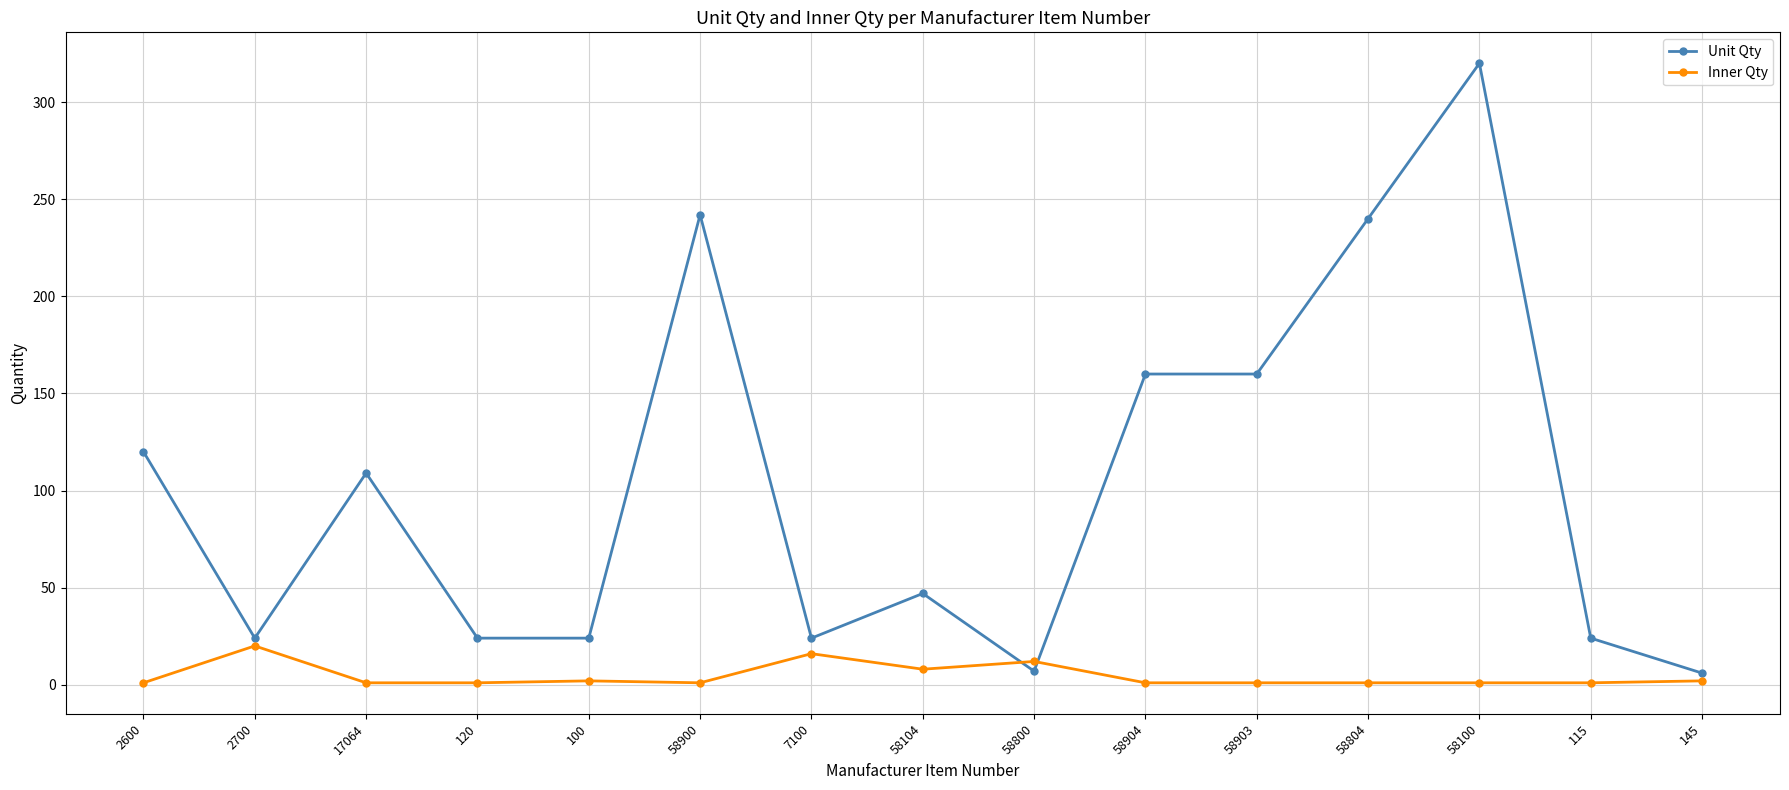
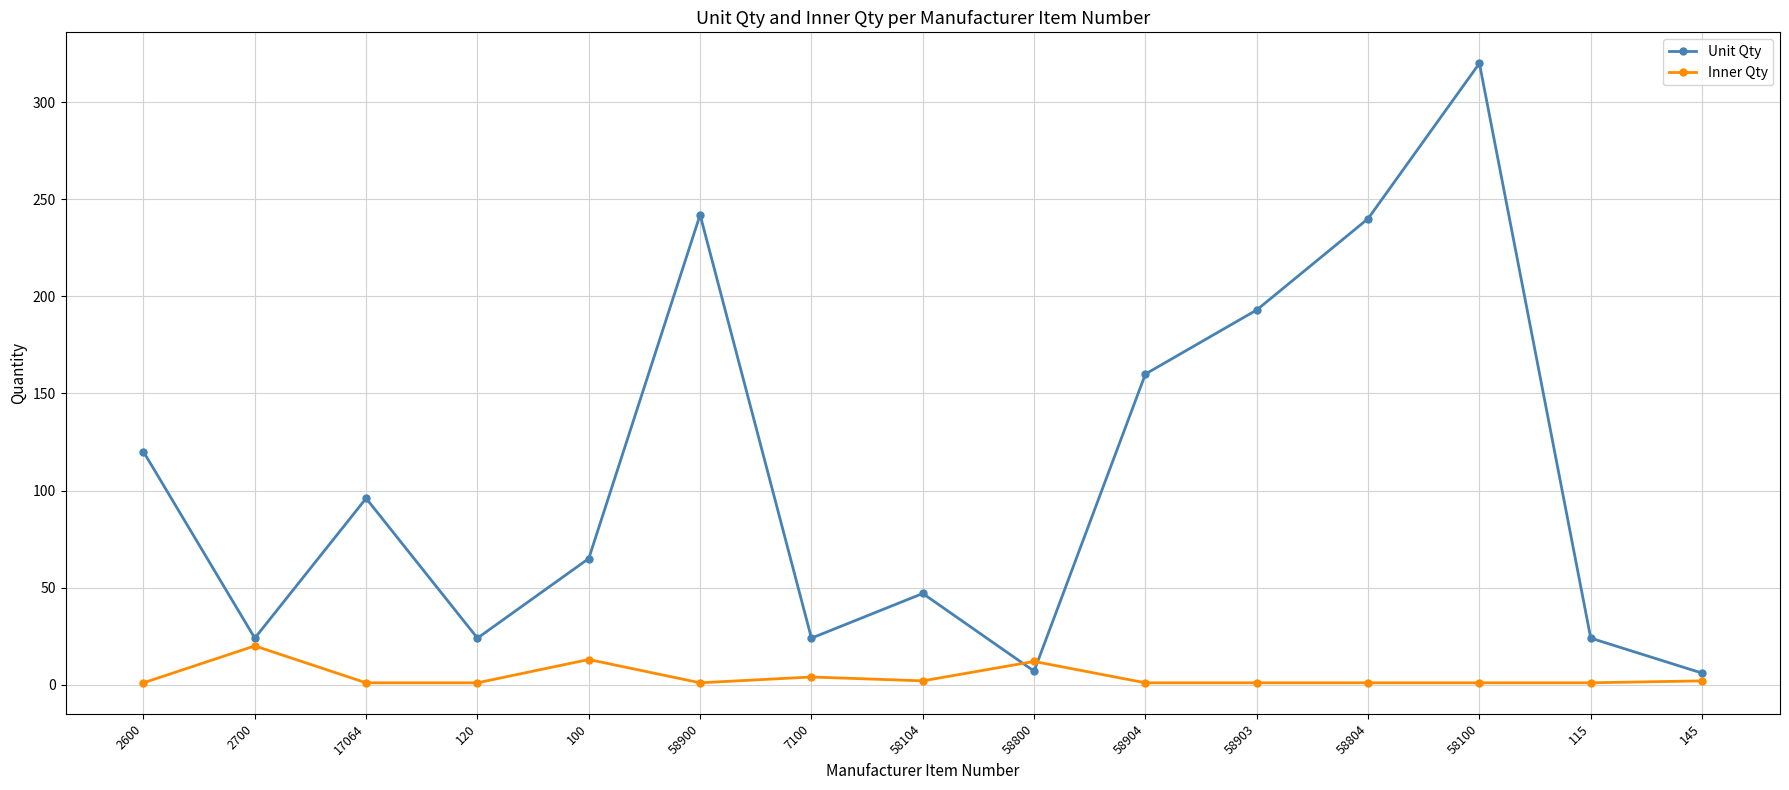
  {
    "Unit Qty": {
      "2600": 120,
      "2700": 24,
-     "17064": 109,
+     "17064": 96,
      "120": 24,
-     "100": 24,
+     "100": 65,
      "58900": 242,
      "7100": 24,
      "58104": 47,
      "58800": 7,
      "58904": 160,
-     "58903": 160,
+     "58903": 193,
      "58804": 240,
      "58100": 320,
      "115": 24,
      "145": 6
    },
    "Inner Qty": {
      "2600": 1,
      "2700": 20,
      "17064": 1,
      "120": 1,
-     "100": 2,
+     "100": 13,
      "58900": 1,
-     "7100": 16,
-     "58104": 8,
+     "7100": 4,
+     "58104": 2,
      "58800": 12,
      "58904": 1,
      "58903": 1,
      "58804": 1,
      "58100": 1,
      "115": 1,
      "145": 2
    }
  }
